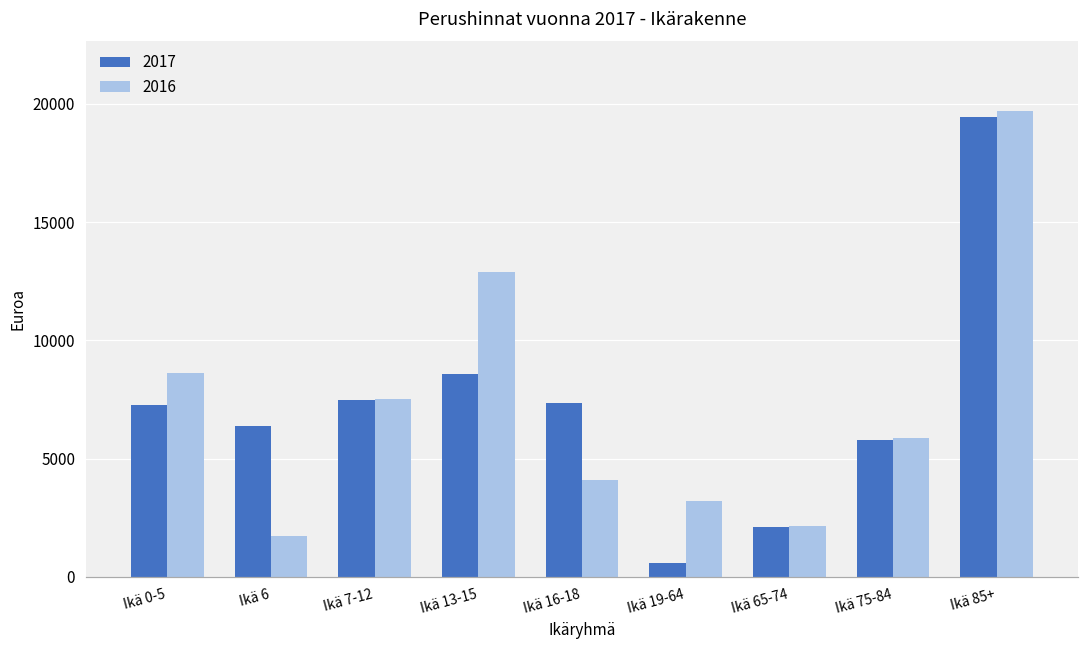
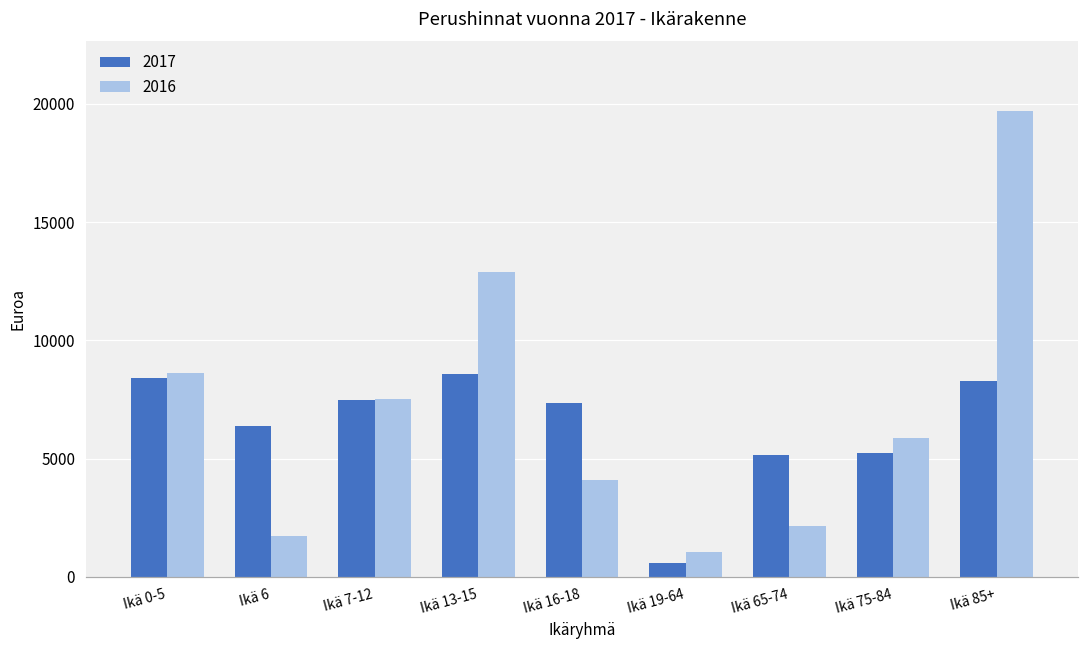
  {
    "2017": {
-     "Ikä 0-5": 7300,
+     "Ikä 0-5": 8400,
      "Ikä 6": 6400,
      "Ikä 7-12": 7500,
      "Ikä 13-15": 8600,
      "Ikä 16-18": 7400,
      "Ikä 19-64": 600,
-     "Ikä 65-74": 2100,
-     "Ikä 75-84": 5800,
-     "Ikä 85+": 19400
+     "Ikä 65-74": 5200,
+     "Ikä 75-84": 5200,
+     "Ikä 85+": 8300
    },
    "2016": {
      "Ikä 0-5": 8600,
      "Ikä 6": 1700,
      "Ikä 7-12": 7500,
      "Ikä 13-15": 12900,
      "Ikä 16-18": 4100,
-     "Ikä 19-64": 3200,
+     "Ikä 19-64": 1100,
      "Ikä 65-74": 2200,
      "Ikä 75-84": 5900,
      "Ikä 85+": 19700
    }
  }
